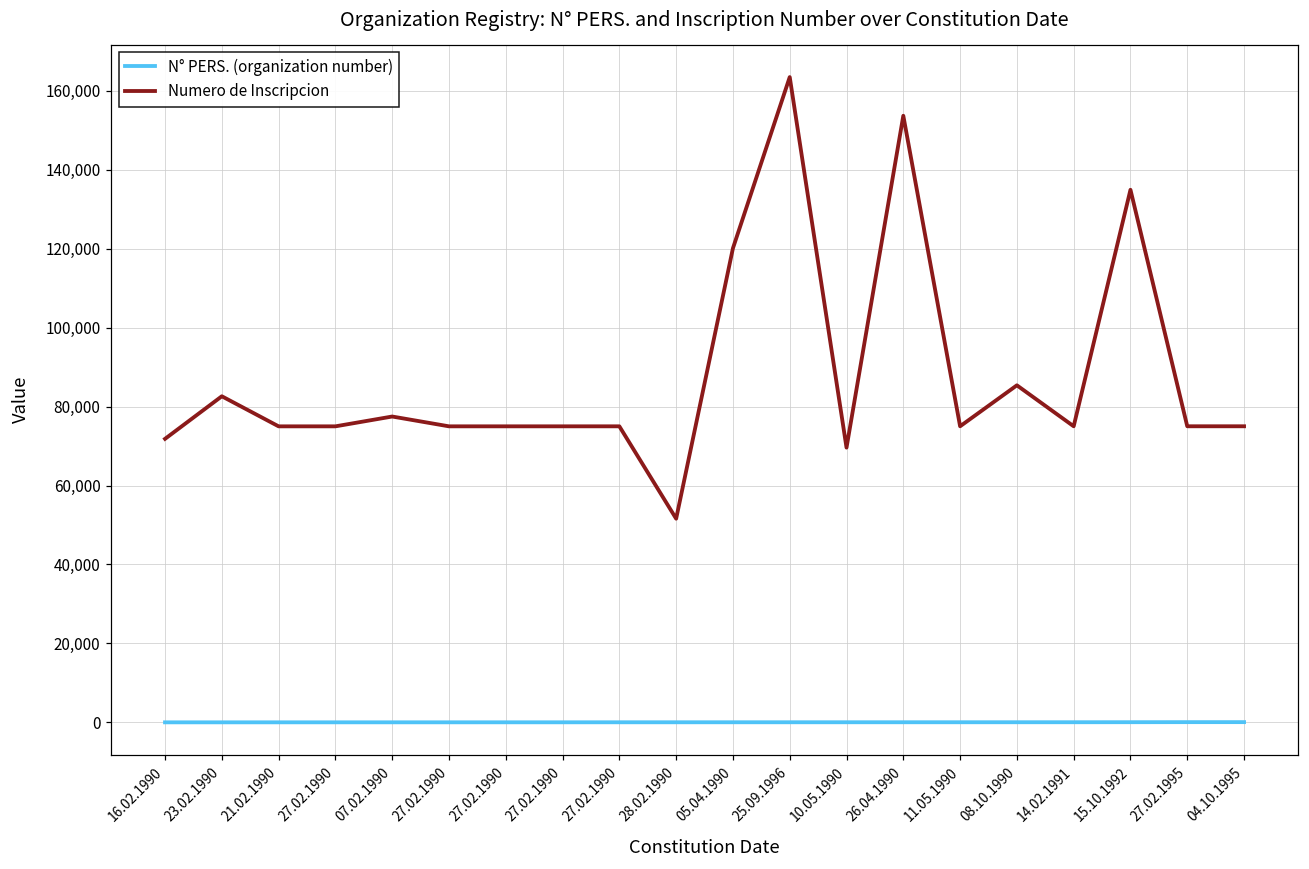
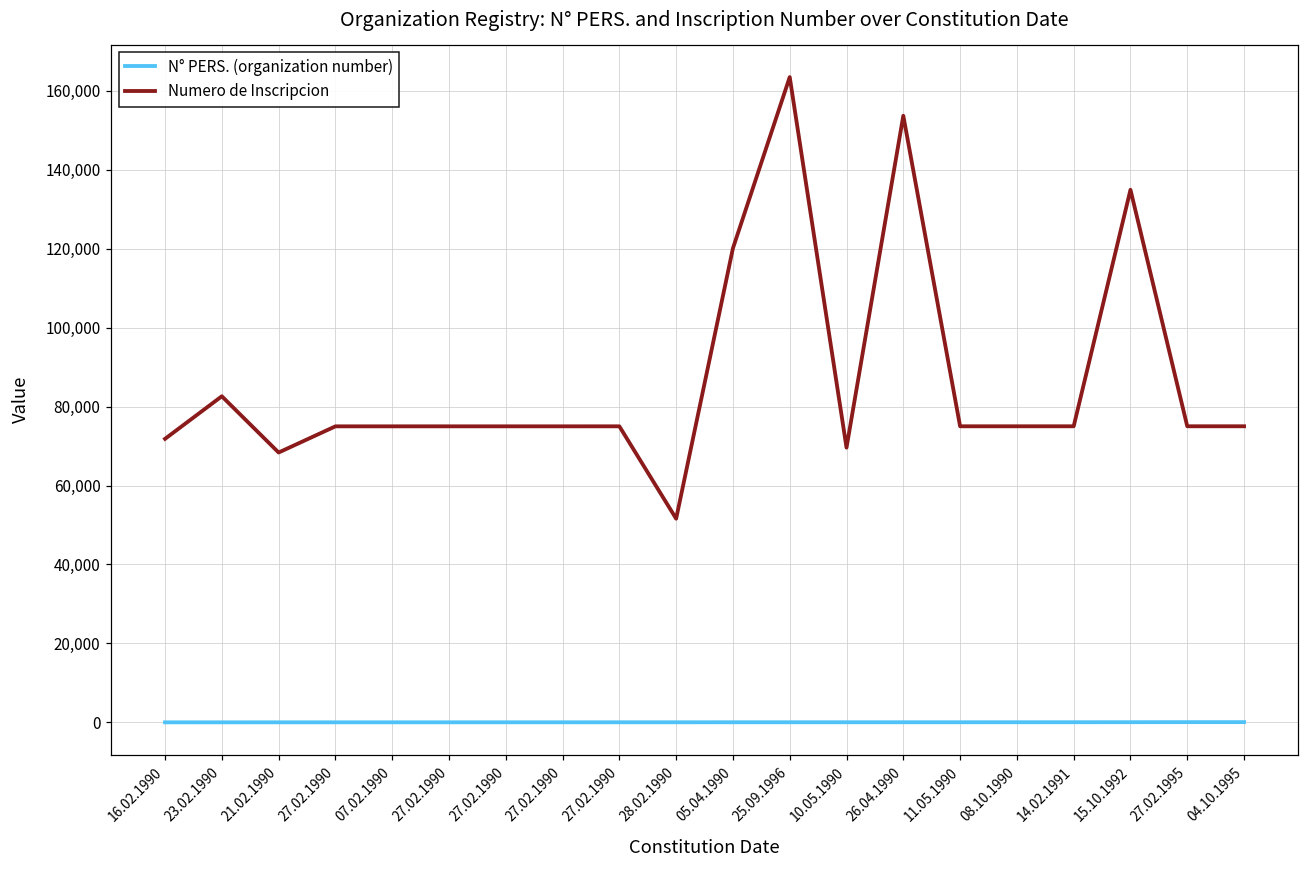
  {
    "N° PERS. (organization number)": {
      "16.02.1990": "0",
      "23.02.1990": "0",
      "21.02.1990": "0",
      "07.02.1990": "0",
      "28.02.1990": "0",
      "05.04.1990": "0",
      "25.09.1996": "0",
      "10.05.1990": "0",
      "26.04.1990": "0",
      "11.05.1990": "0",
      "08.10.1990": "0",
      "14.02.1991": "0",
      "15.10.1992": "0",
      "27.02.1995": "0",
      "04.10.1995": "0"
    },
    "Numero de Inscripcion": {
      "16.02.1990": "72,000",
      "23.02.1990": "83,000",
-     "21.02.1990": "75,000",
-     "07.02.1990": "77,000",
+     "21.02.1990": "68,000",
+     "07.02.1990": "75,000",
      "28.02.1990": "52,000",
      "05.04.1990": "120,000",
      "25.09.1996": "163,000",
      "10.05.1990": "70,000",
      "26.04.1990": "154,000",
      "11.05.1990": "75,000",
-     "08.10.1990": "85,000",
+     "08.10.1990": "75,000",
      "14.02.1991": "75,000",
      "15.10.1992": "135,000",
      "27.02.1995": "75,000",
      "04.10.1995": "75,000"
    }
  }
